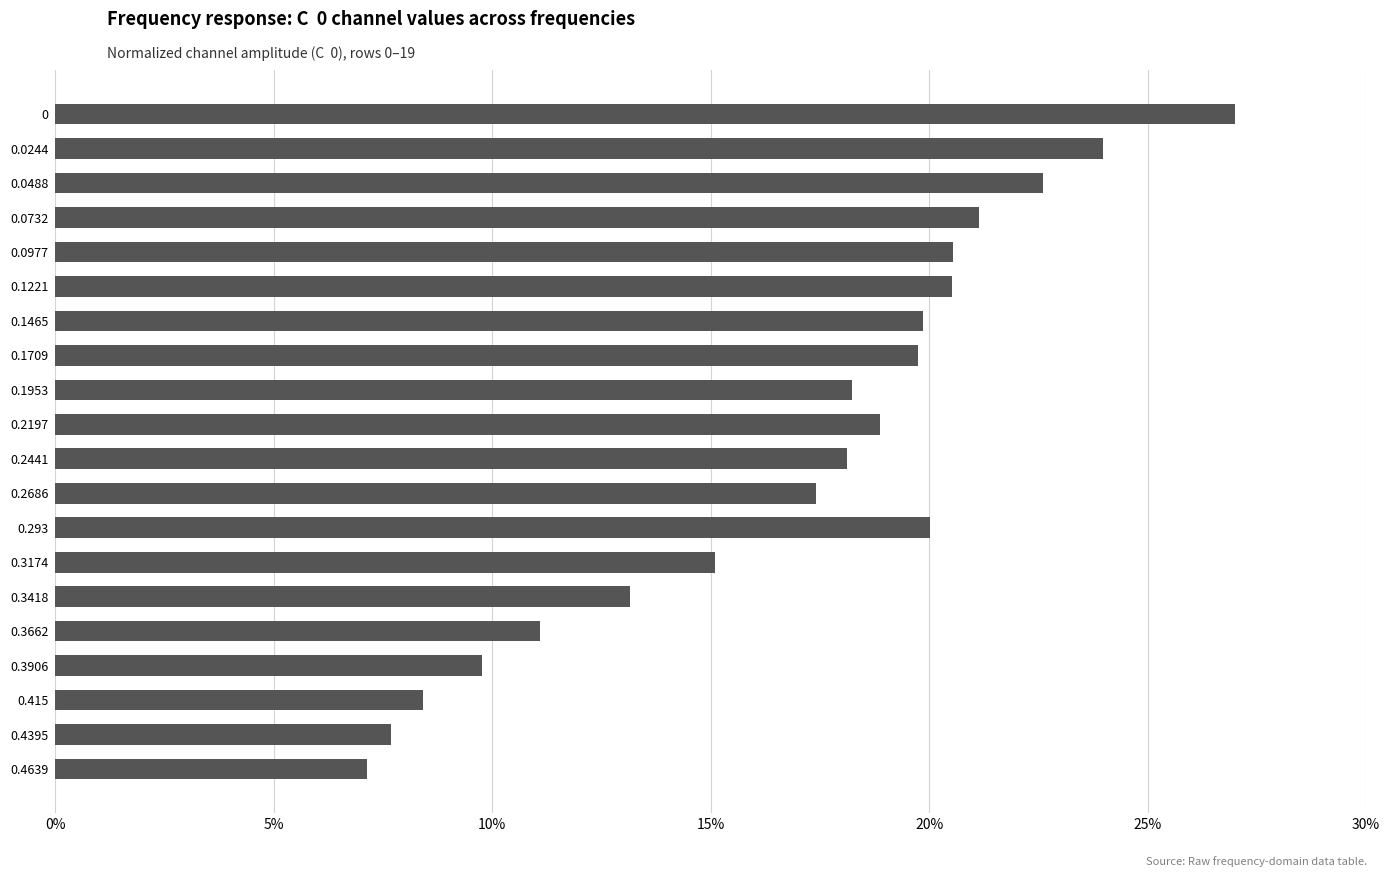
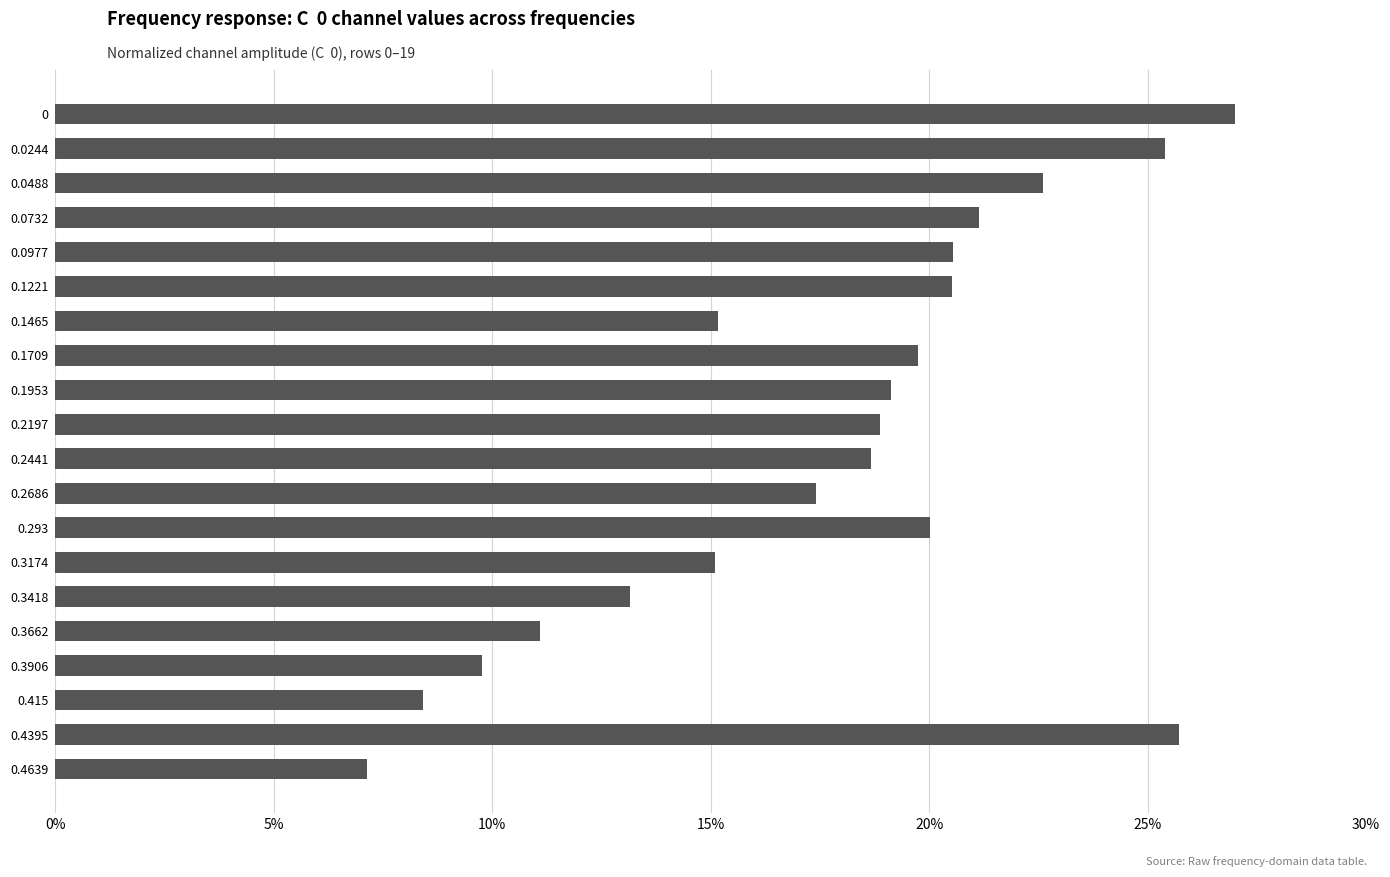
  {
    "0": "27.0%",
-   "0.0244": "24.0%",
+   "0.0244": "25.4%",
    "0.0488": "22.6%",
    "0.0732": "21.1%",
    "0.0977": "20.6%",
    "0.1221": "20.5%",
-   "0.1465": "19.9%",
+   "0.1465": "15.2%",
    "0.1709": "19.7%",
-   "0.1953": "18.2%",
+   "0.1953": "19.1%",
    "0.2197": "18.9%",
-   "0.2441": "18.1%",
+   "0.2441": "18.7%",
    "0.2686": "17.4%",
    "0.293": "20.0%",
    "0.3174": "15.1%",
    "0.3418": "13.2%",
    "0.3662": "11.1%",
    "0.3906": "9.8%",
    "0.415": "8.4%",
-   "0.4395": "7.7%",
+   "0.4395": "25.7%",
    "0.4639": "7.1%"
  }
